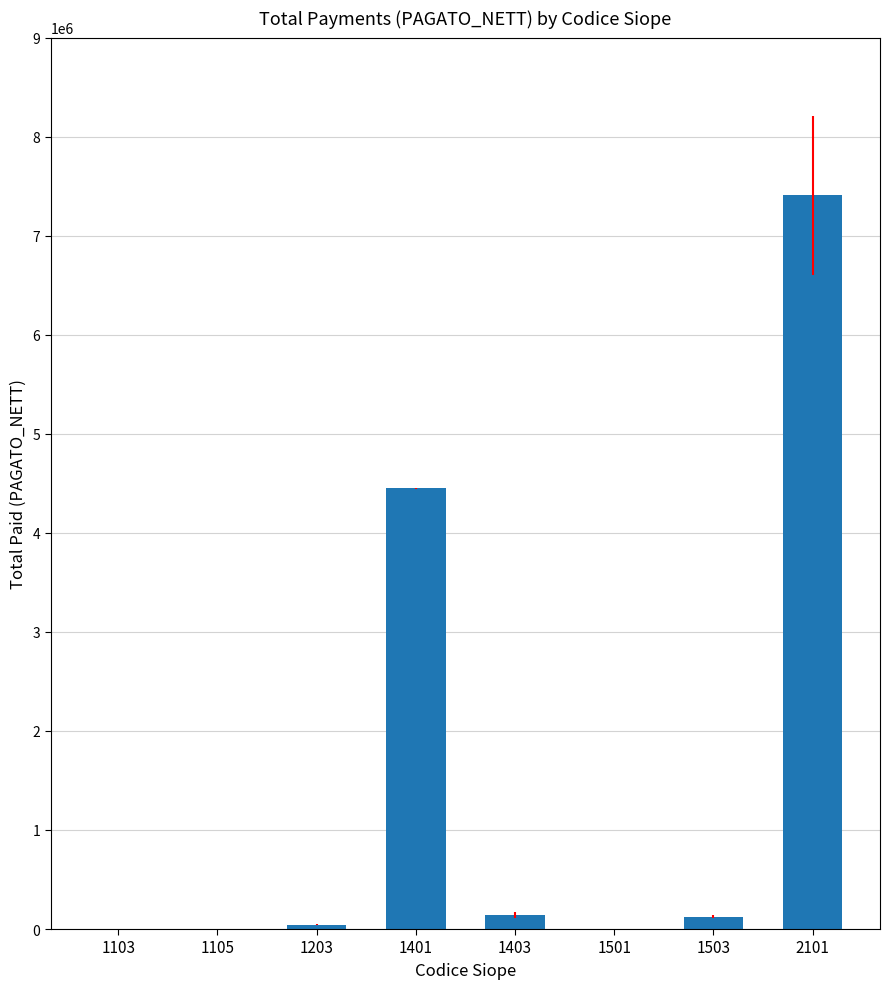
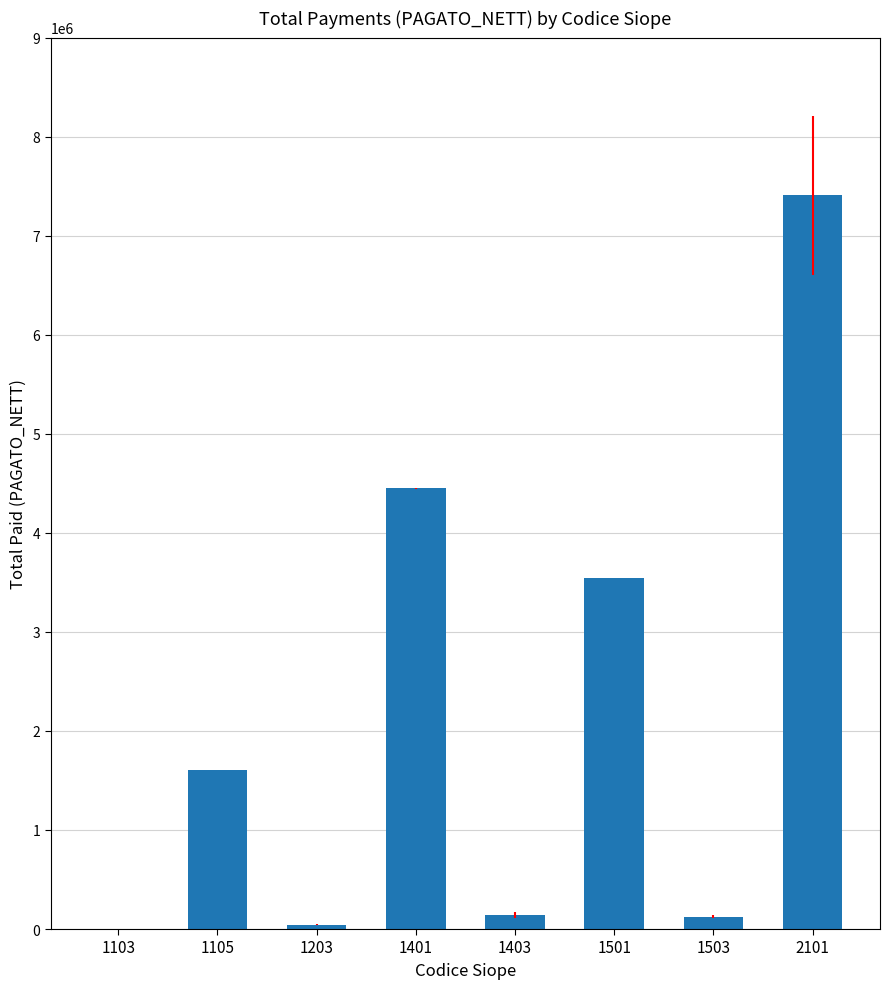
  {
-   "1105": 0,
+   "1105": 1600000,
    "1203": 0,
    "1401": 4400000,
    "1403": 100000,
-   "1501": 0,
+   "1501": 3500000,
    "1503": 100000,
    "2101": 7400000
  }
